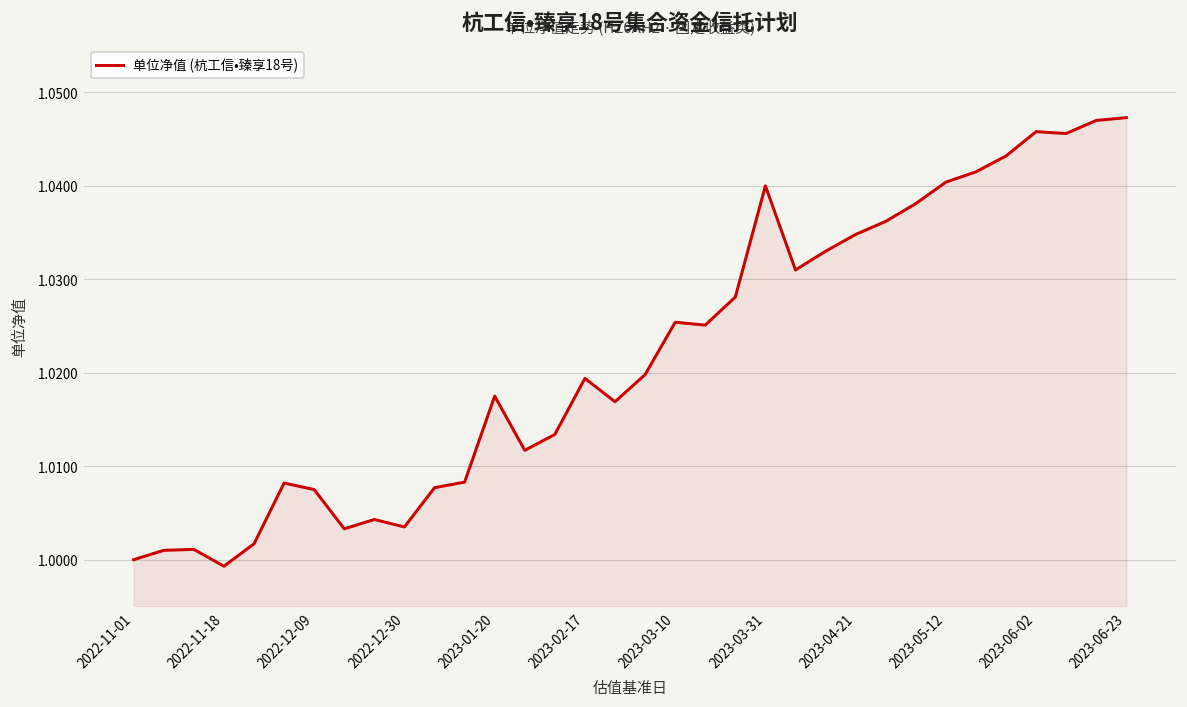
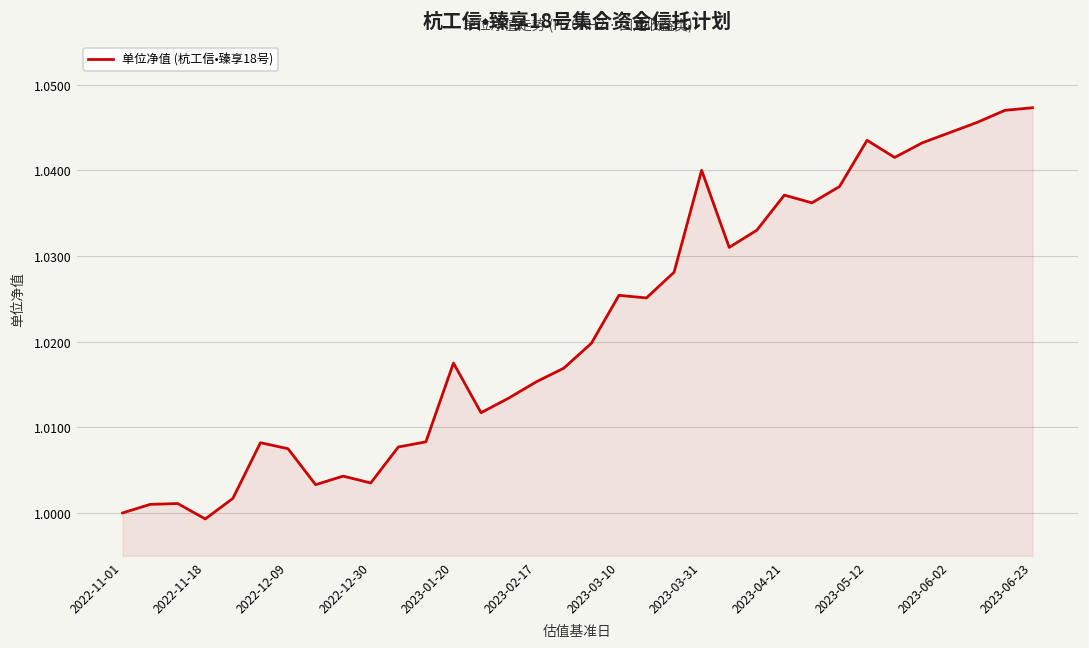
  {
    "2022-11-01": 1.000,
    "2022-11-18": 0.999,
    "2022-12-09": 1.008,
    "2022-12-30": 1.004,
    "2023-01-20": 1.018,
-   "2023-02-17": 1.019,
+   "2023-02-17": 1.015,
    "2023-03-10": 1.025,
    "2023-03-31": 1.040,
-   "2023-04-21": 1.035,
-   "2023-05-12": 1.040,
-   "2023-06-02": 1.046,
+   "2023-04-21": 1.037,
+   "2023-05-12": 1.044,
+   "2023-06-02": 1.044,
    "2023-06-23": 1.047
  }
